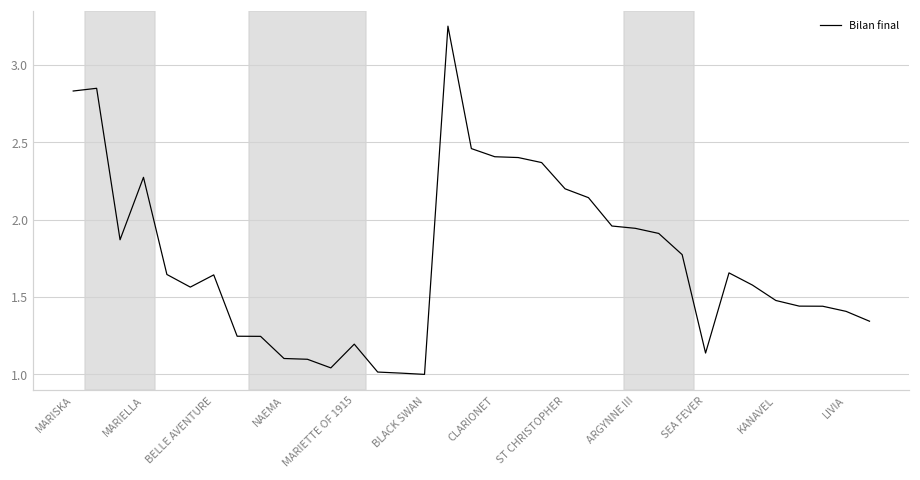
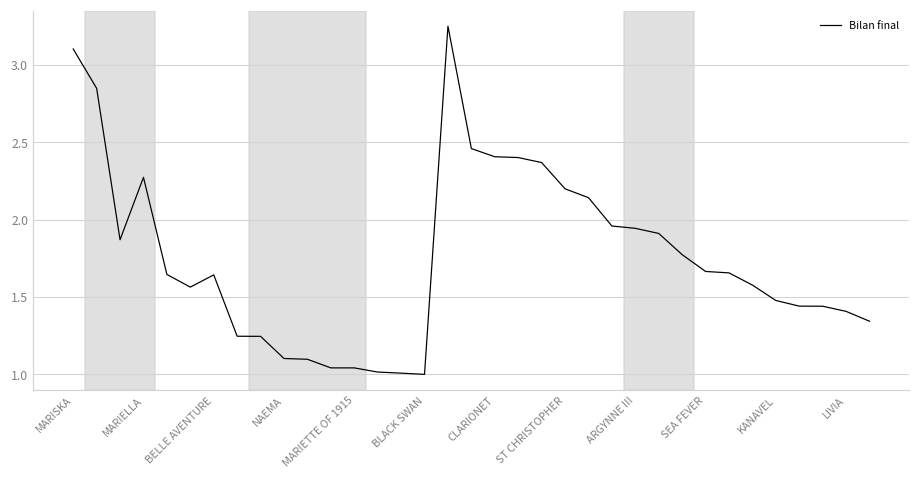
  {
-   "MARISKA": 2.83,
+   "MARISKA": 3.10,
    "MARIELLA": 2.27,
    "BELLE AVENTURE": 1.64,
    "NAEMA": 1.10,
-   "MARIETTE OF 1915": 1.20,
+   "MARIETTE OF 1915": 1.04,
    "BLACK SWAN": 1.00,
    "CLARIONET": 2.41,
    "ST CHRISTOPHER": 2.20,
    "ARGYNNE III": 1.94,
-   "SEA FEVER": 1.14,
+   "SEA FEVER": 1.66,
    "KANAVEL": 1.48,
    "LIVIA": 1.41
  }
